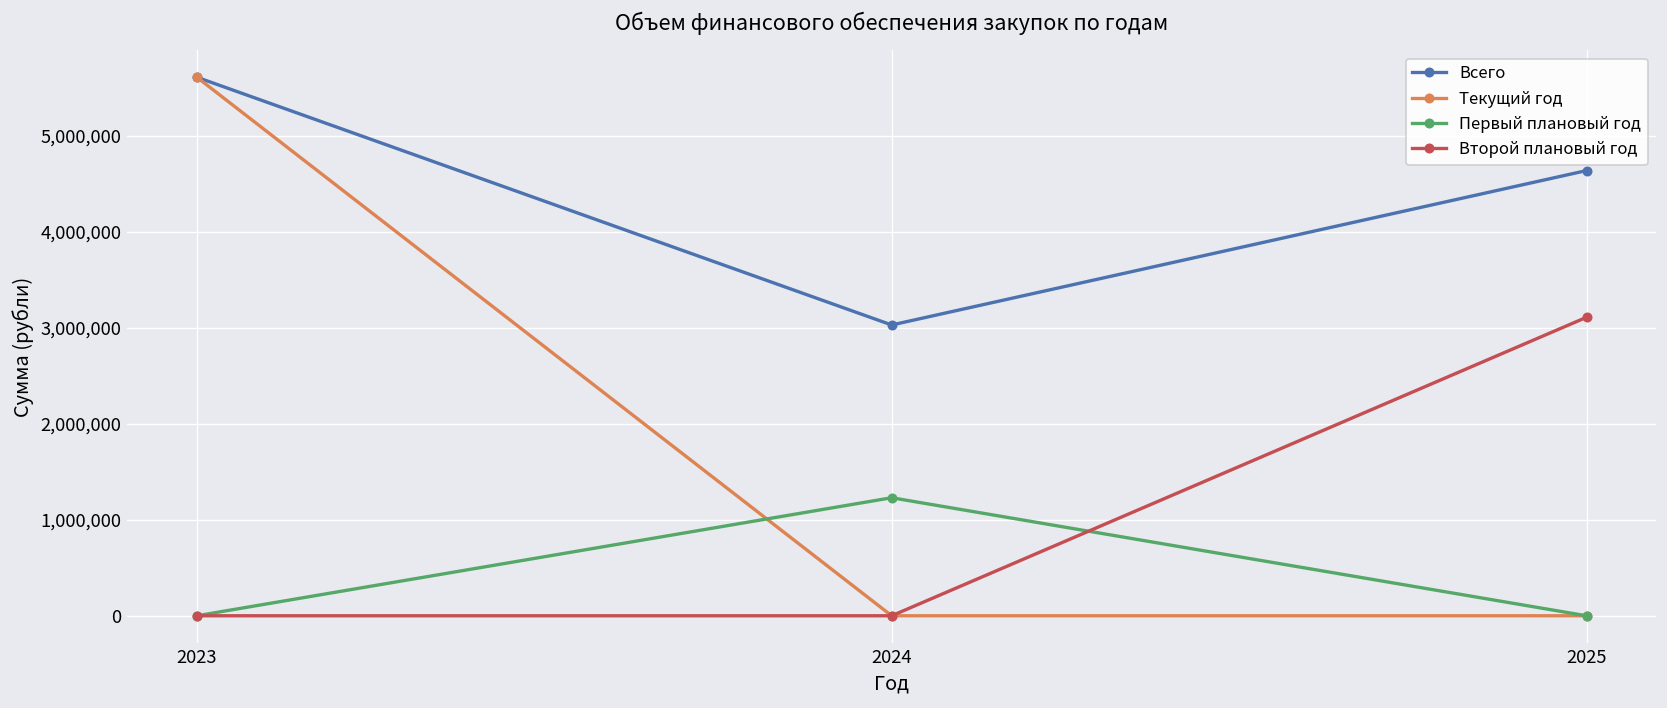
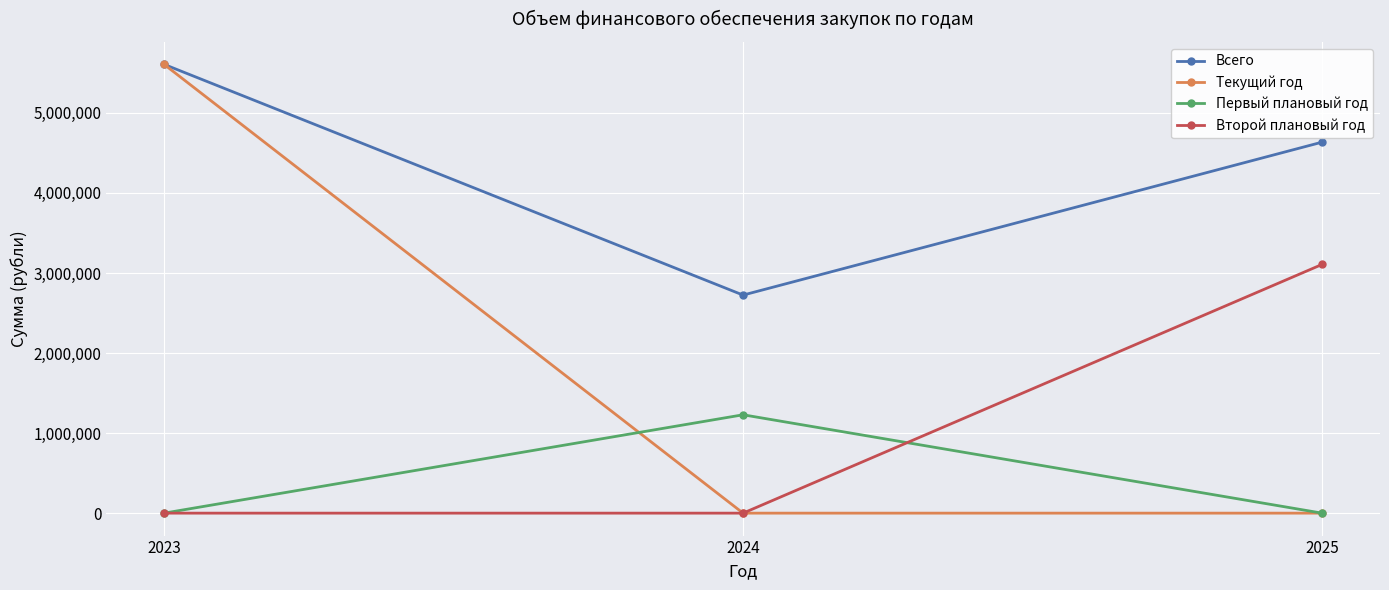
  {
    "Всего": {
-     "2024": "3,000,000",
+     "2024": "2,700,000",
      "2025": "4,600,000"
    },
    "Первый плановый год": {
      "2024": "1,200,000"
    }
  }
